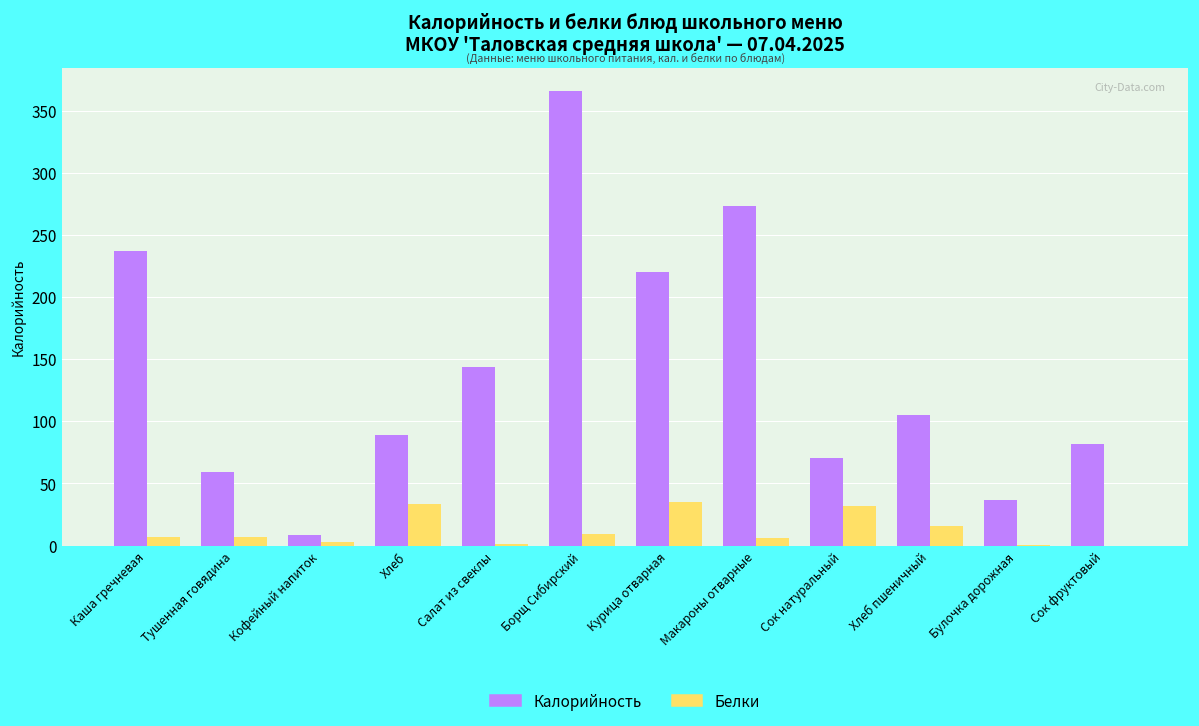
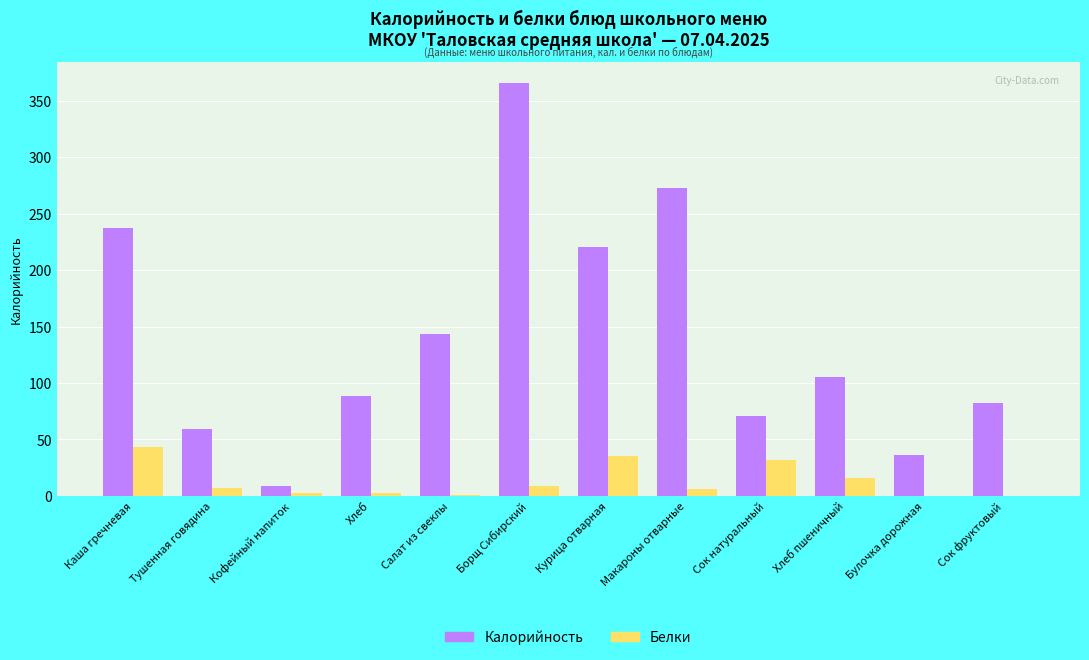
  {
    "Калорийность": {
      "Каша гречневая": 237,
      "Тушенная говядина": 59,
      "Кофейный напиток": 8,
      "Хлеб": 89,
      "Салат из свеклы": 144,
      "Борщ Сибирский": 366,
      "Курица отварная": 220,
      "Макароны отварные": 273,
      "Сок натуральный": 71,
      "Хлеб пшеничный": 105,
      "Булочка дорожная": 37,
      "Сок фруктовый": 82
    },
    "Белки": {
-     "Каша гречневая": 7,
+     "Каша гречневая": 43,
      "Тушенная говядина": 7,
      "Кофейный напиток": 3,
-     "Хлеб": 34,
+     "Хлеб": 3,
      "Борщ Сибирский": 9,
      "Курица отварная": 35,
      "Макароны отварные": 6,
      "Сок натуральный": 32,
      "Хлеб пшеничный": 16,
      "Сок фруктовый": 0
    }
  }
